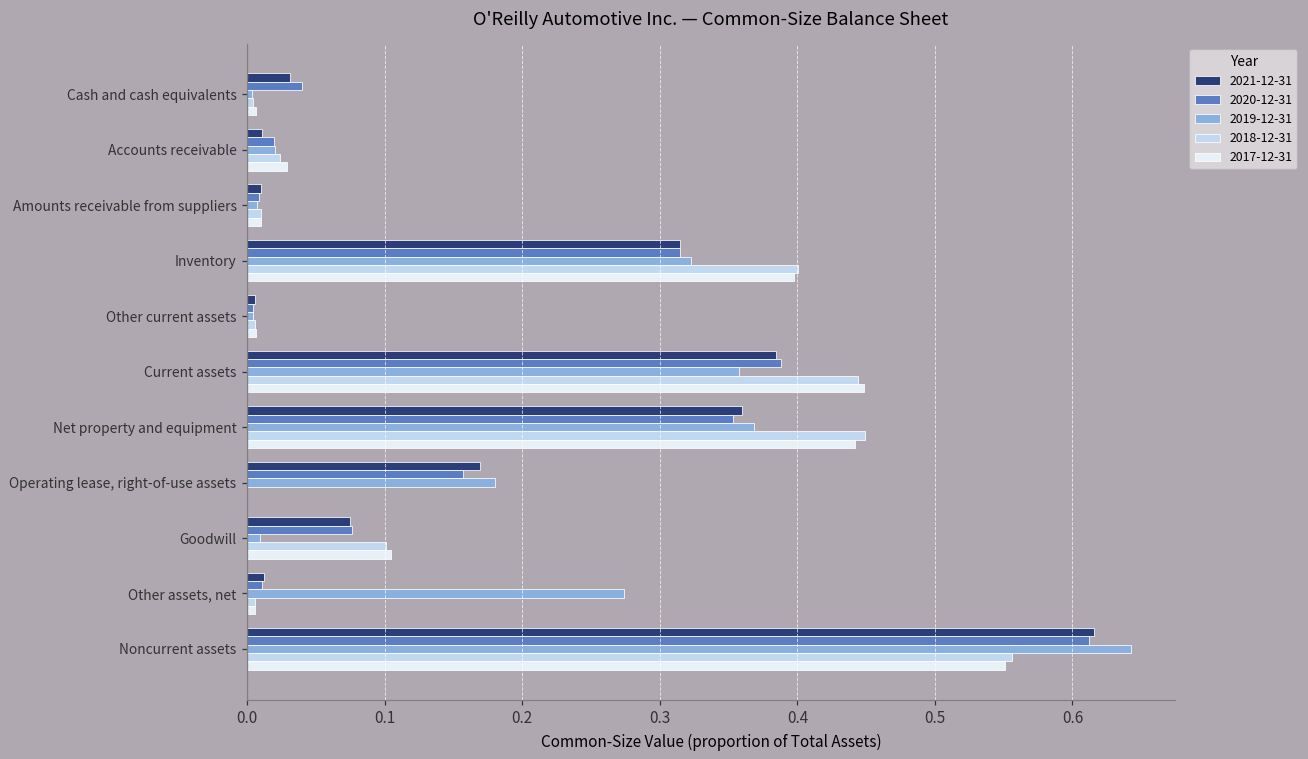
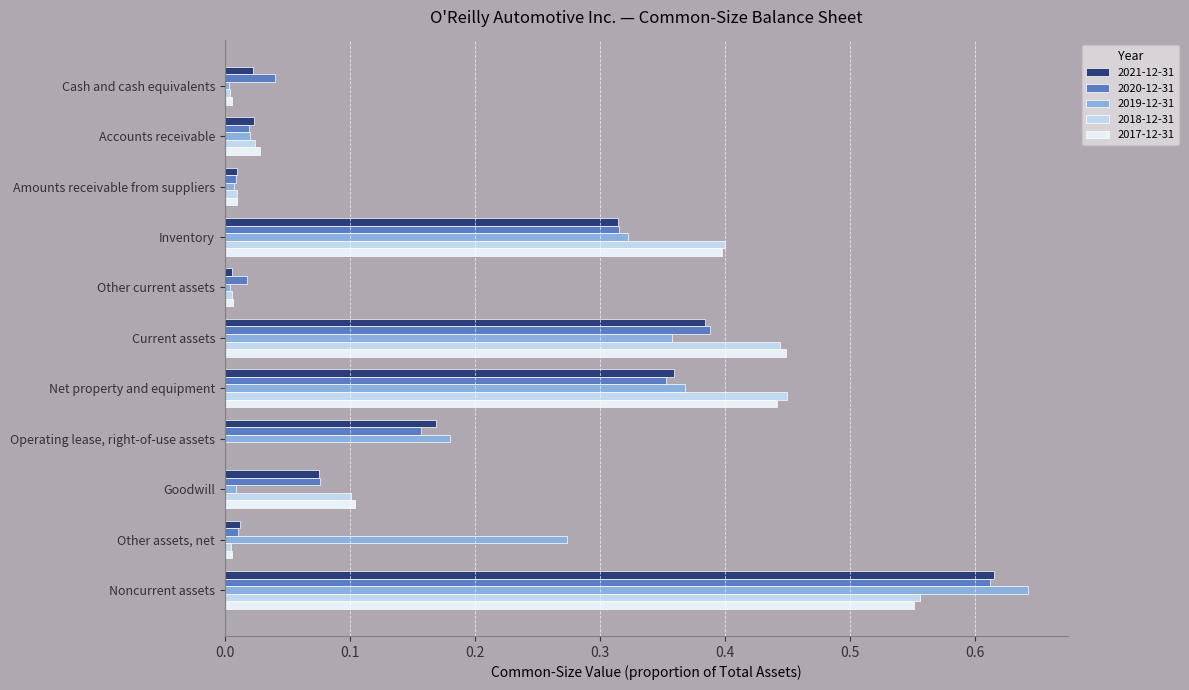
  {
    "2021-12-31": {
-     "Cash and cash equivalents": 0.031,
-     "Accounts receivable": 0.011,
+     "Cash and cash equivalents": 0.023,
+     "Accounts receivable": 0.023,
      "Amounts receivable from suppliers": 0.010,
      "Inventory": 0.315,
      "Other current assets": 0.006,
      "Current assets": 0.384,
      "Net property and equipment": 0.360,
      "Operating lease, right-of-use assets": 0.169,
      "Goodwill": 0.075,
      "Other assets, net": 0.012,
      "Noncurrent assets": 0.616
    },
    "2020-12-31": {
      "Cash and cash equivalents": 0.040,
      "Accounts receivable": 0.020,
      "Amounts receivable from suppliers": 0.009,
      "Inventory": 0.315,
-     "Other current assets": 0.004,
+     "Other current assets": 0.018,
      "Current assets": 0.388,
      "Net property and equipment": 0.353,
      "Operating lease, right-of-use assets": 0.157,
      "Goodwill": 0.076,
      "Other assets, net": 0.011,
      "Noncurrent assets": 0.612
    },
    "2019-12-31": {
      "Cash and cash equivalents": 0.004,
      "Accounts receivable": 0.020,
      "Amounts receivable from suppliers": 0.007,
      "Inventory": 0.322,
      "Other current assets": 0.004,
      "Current assets": 0.358,
      "Net property and equipment": 0.368,
      "Operating lease, right-of-use assets": 0.180,
      "Goodwill": 0.009,
      "Other assets, net": 0.274,
      "Noncurrent assets": 0.642
    }
  }
